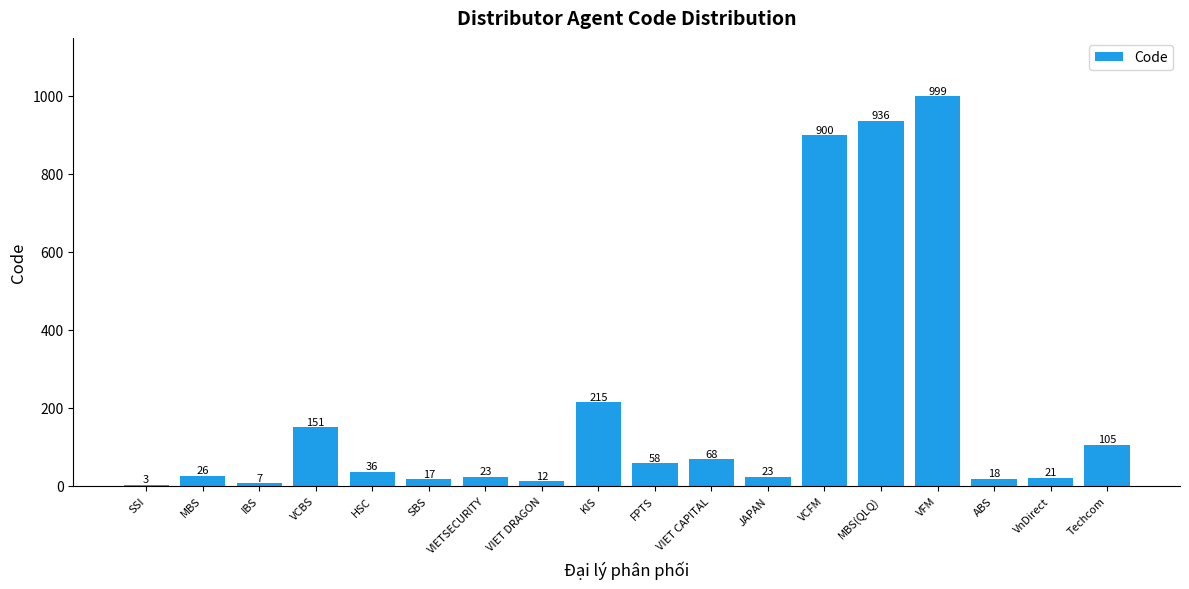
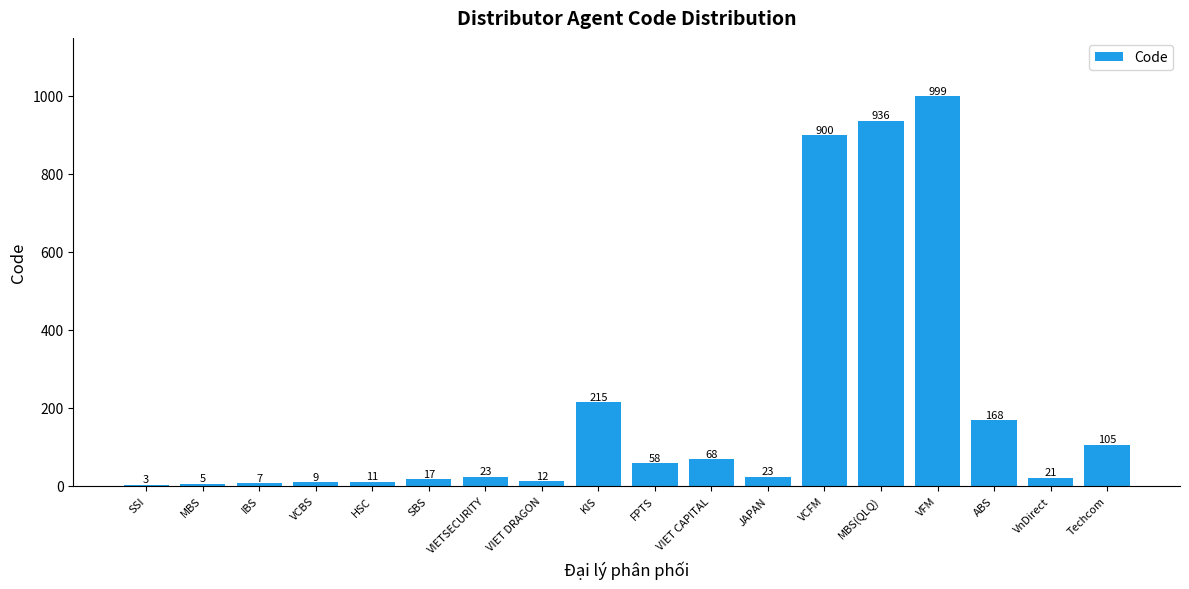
  {
    "SSI": 3,
-   "MBS": 26,
+   "MBS": 5,
    "IBS": 7,
-   "VCBS": 151,
-   "HSC": 36,
+   "VCBS": 9,
+   "HSC": 11,
    "SBS": 17,
    "VIETSECURITY": 23,
    "VIET DRAGON": 12,
    "KIS": 215,
    "FPTS": 58,
    "VIET CAPITAL": 68,
    "JAPAN": 23,
    "VCFM": 900,
    "MBS(QLQ)": 936,
    "VFM": 999,
-   "ABS": 18,
+   "ABS": 168,
    "VnDirect": 21,
    "Techcom": 105
  }
